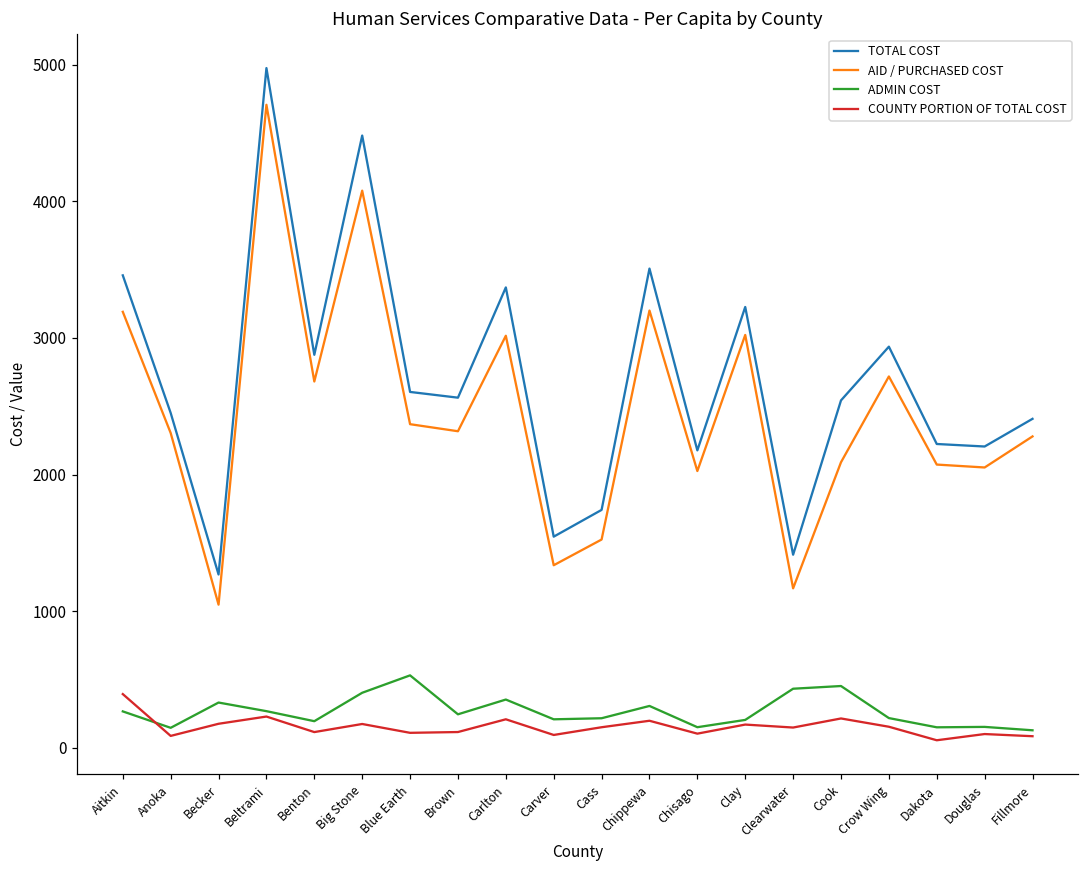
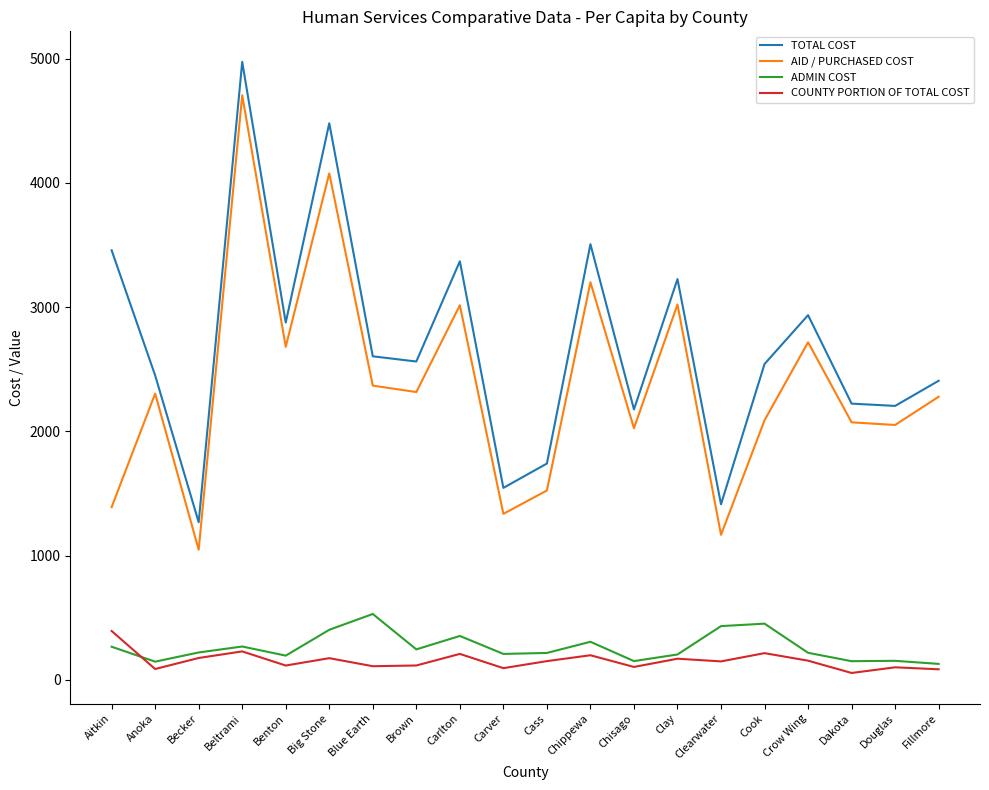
  {
    "TOTAL COST": {
      "Aitkin": 3460,
      "Anoka": 2450,
      "Becker": 1270,
      "Beltrami": 4970,
      "Benton": 2880,
      "Big Stone": 4480,
      "Blue Earth": 2600,
      "Brown": 2560,
      "Carlton": 3370,
      "Carver": 1550,
      "Cass": 1740,
      "Chippewa": 3510,
      "Chisago": 2180,
      "Clay": 3230,
      "Clearwater": 1410,
      "Cook": 2540,
      "Crow Wing": 2940,
      "Dakota": 2220,
      "Douglas": 2210,
      "Fillmore": 2410
    },
    "AID / PURCHASED COST": {
-     "Aitkin": 3190,
+     "Aitkin": 1390,
      "Anoka": 2300,
      "Becker": 1050,
      "Beltrami": 4710,
      "Benton": 2680,
      "Big Stone": 4080,
      "Blue Earth": 2370,
      "Brown": 2320,
      "Carlton": 3020,
      "Carver": 1340,
      "Cass": 1520,
      "Chippewa": 3200,
      "Chisago": 2030,
      "Clay": 3020,
      "Clearwater": 1170,
      "Cook": 2090,
      "Crow Wing": 2720,
      "Dakota": 2070,
      "Douglas": 2050,
      "Fillmore": 2280
    },
    "ADMIN COST": {
      "Aitkin": 270,
      "Anoka": 150,
-     "Becker": 330,
+     "Becker": 220,
      "Beltrami": 270,
      "Benton": 200,
      "Big Stone": 400,
      "Blue Earth": 530,
      "Brown": 250,
      "Carlton": 350,
      "Carver": 210,
      "Cass": 220,
      "Chippewa": 310,
      "Chisago": 150,
      "Clay": 200,
      "Clearwater": 430,
      "Cook": 450,
      "Crow Wing": 220,
      "Dakota": 150,
      "Douglas": 150,
      "Fillmore": 130
    },
    "COUNTY PORTION OF TOTAL COST": {
      "Aitkin": 390,
      "Anoka": 90,
      "Becker": 180,
      "Beltrami": 230,
      "Benton": 120,
      "Big Stone": 170,
      "Blue Earth": 110,
      "Brown": 120,
      "Carlton": 210,
      "Carver": 90,
      "Cass": 150,
      "Chippewa": 200,
      "Chisago": 100,
      "Clay": 170,
      "Clearwater": 150,
      "Cook": 220,
      "Crow Wing": 150,
      "Dakota": 60,
      "Douglas": 100,
      "Fillmore": 90
    }
  }
